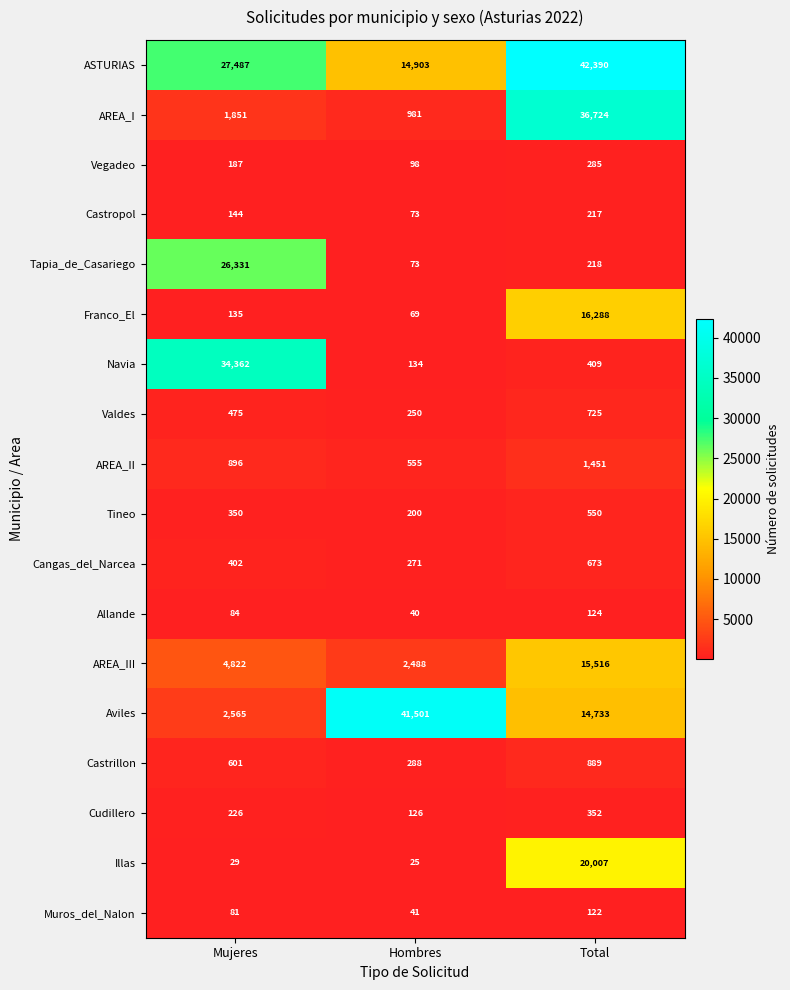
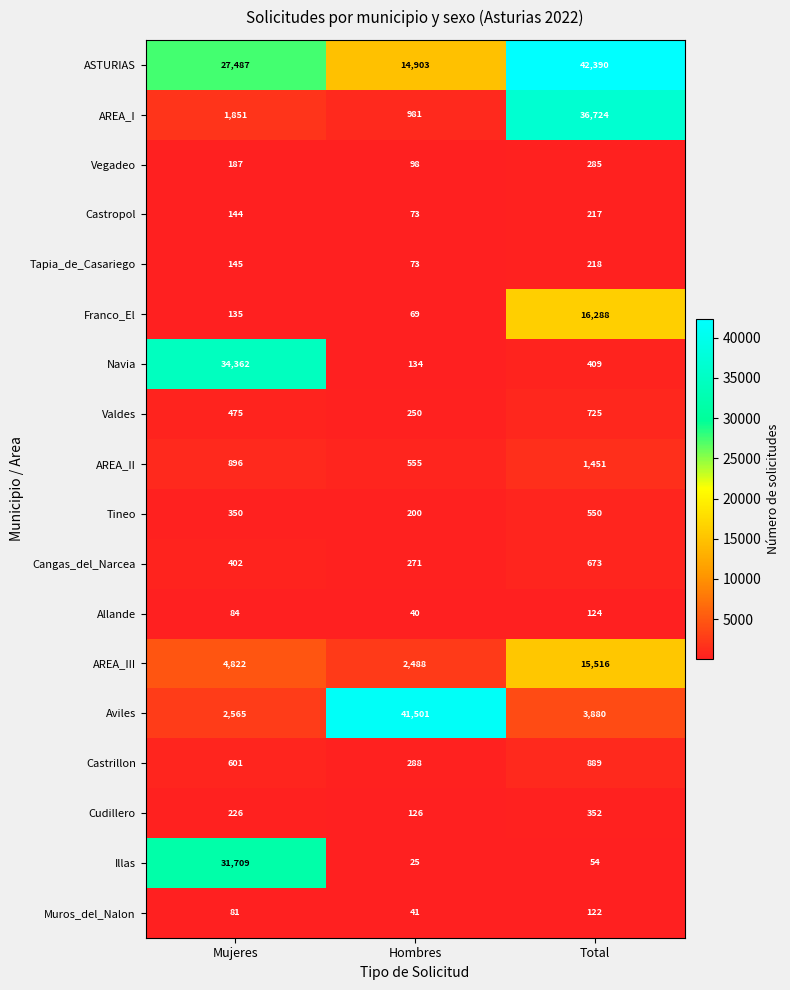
  {
    "ASTURIAS": {
      "Mujeres": "27,487",
      "Hombres": "14,903",
      "Total": "42,390"
    },
    "AREA_I": {
      "Mujeres": "1,851",
      "Hombres": "981",
      "Total": "36,724"
    },
    "Vegadeo": {
      "Mujeres": "187",
      "Hombres": "98",
      "Total": "285"
    },
    "Castropol": {
      "Mujeres": "144",
      "Hombres": "73",
      "Total": "217"
    },
    "Tapia_de_Casariego": {
-     "Mujeres": "26,331",
+     "Mujeres": "145",
      "Hombres": "73",
      "Total": "218"
    },
    "Franco_El": {
      "Mujeres": "135",
      "Hombres": "69",
      "Total": "16,288"
    },
    "Navia": {
      "Mujeres": "34,362",
      "Hombres": "134",
      "Total": "409"
    },
    "Valdes": {
      "Mujeres": "475",
      "Hombres": "250",
      "Total": "725"
    },
    "AREA_II": {
      "Mujeres": "896",
      "Hombres": "555",
      "Total": "1,451"
    },
    "Tineo": {
      "Mujeres": "350",
      "Hombres": "200",
      "Total": "550"
    },
    "Cangas_del_Narcea": {
      "Mujeres": "402",
      "Hombres": "271",
      "Total": "673"
    },
    "Allande": {
      "Mujeres": "84",
      "Hombres": "40",
      "Total": "124"
    },
    "AREA_III": {
      "Mujeres": "4,822",
      "Hombres": "2,488",
      "Total": "15,516"
    },
    "Aviles": {
      "Mujeres": "2,565",
      "Hombres": "41,501",
-     "Total": "14,733"
+     "Total": "3,880"
    },
    "Castrillon": {
      "Mujeres": "601",
      "Hombres": "288",
      "Total": "889"
    },
    "Cudillero": {
      "Mujeres": "226",
      "Hombres": "126",
      "Total": "352"
    },
    "Illas": {
-     "Mujeres": "29",
+     "Mujeres": "31,709",
      "Hombres": "25",
-     "Total": "20,007"
+     "Total": "54"
    },
    "Muros_del_Nalon": {
      "Mujeres": "81",
      "Hombres": "41",
      "Total": "122"
    }
  }
